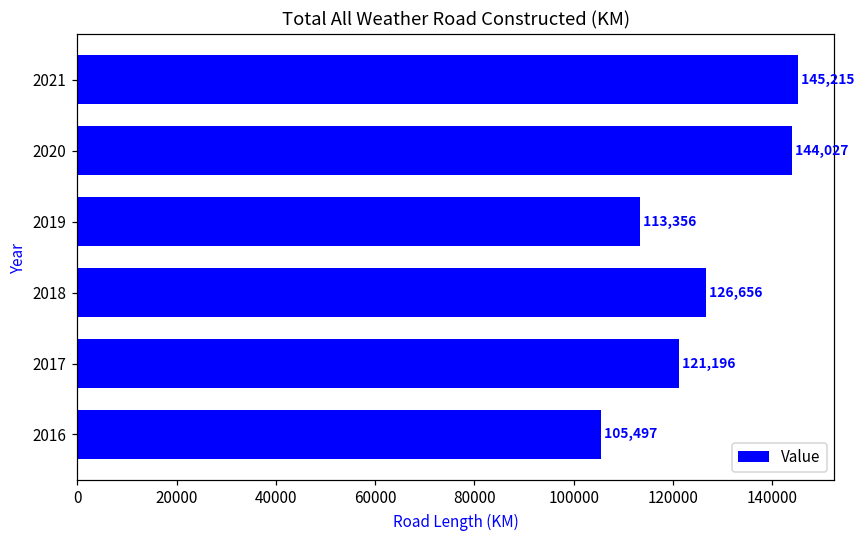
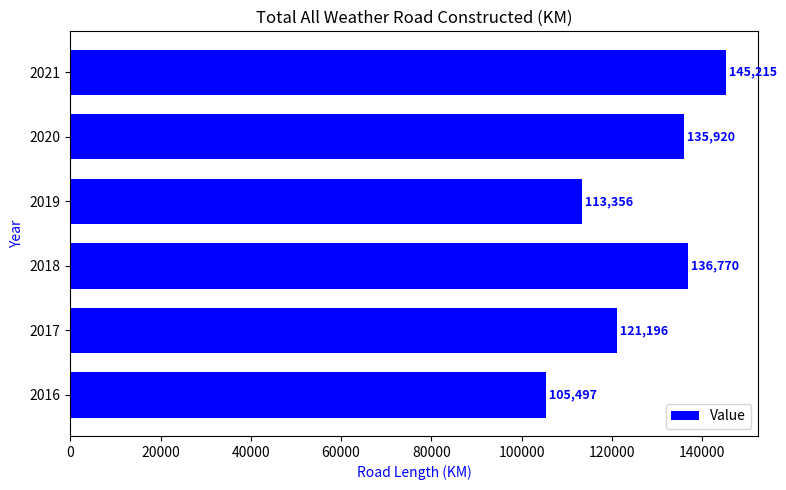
  {
    "2021": "145,215",
-   "2020": "144,027",
+   "2020": "135,920",
    "2019": "113,356",
-   "2018": "126,656",
+   "2018": "136,770",
    "2017": "121,196",
    "2016": "105,497"
  }
